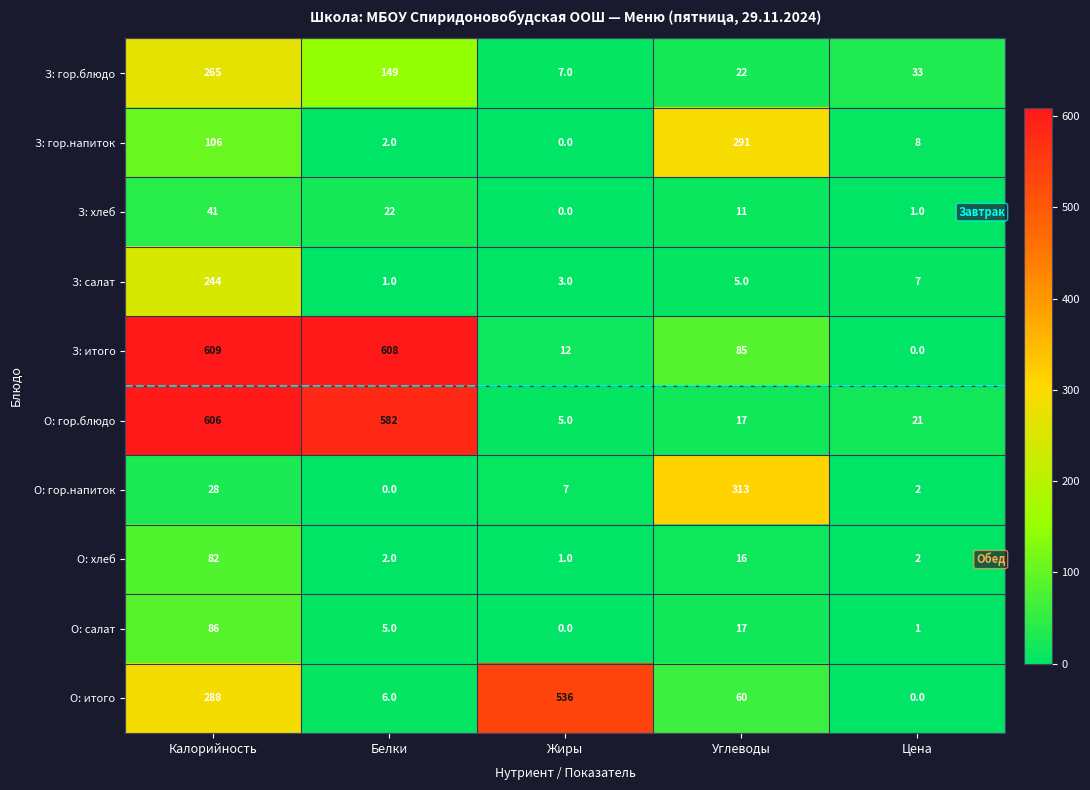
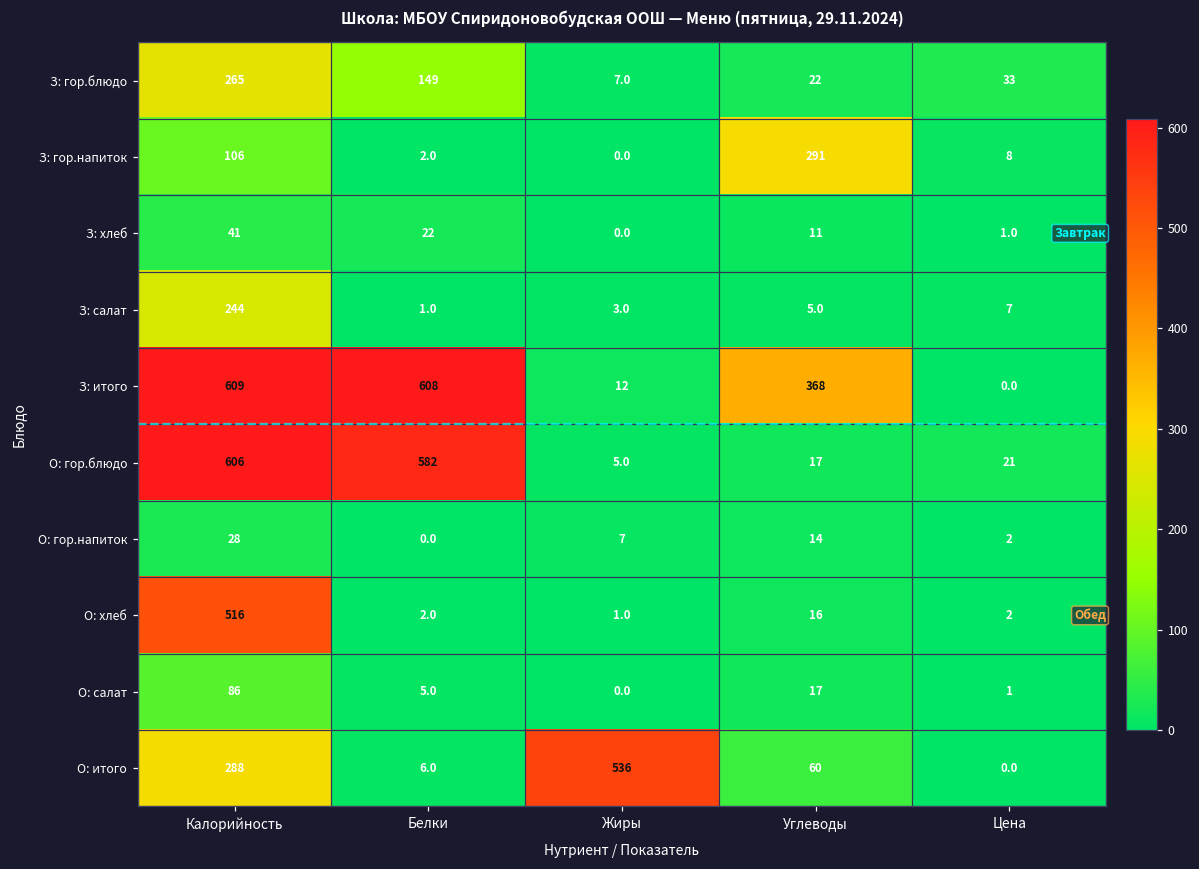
  {
    "З: гор.блюдо": {
      "Калорийность": 265,
      "Белки": 149,
      "Жиры": 7.0,
      "Углеводы": 22,
      "Цена": 33
    },
    "З: гор.напиток": {
      "Калорийность": 106,
      "Белки": 2.0,
      "Жиры": 0.0,
      "Углеводы": 291,
      "Цена": 8
    },
    "З: хлеб": {
      "Калорийность": 41,
      "Белки": 22,
      "Жиры": 0.0,
      "Углеводы": 11,
      "Цена": 1.0
    },
    "З: салат": {
      "Калорийность": 244,
      "Белки": 1.0,
      "Жиры": 3.0,
      "Углеводы": 5.0,
      "Цена": 7
    },
    "З: итого": {
      "Калорийность": 609,
      "Белки": 608,
      "Жиры": 12,
-     "Углеводы": 85,
+     "Углеводы": 368,
      "Цена": 0.0
    },
    "О: гор.блюдо": {
      "Калорийность": 606,
      "Белки": 582,
      "Жиры": 5.0,
      "Углеводы": 17,
      "Цена": 21
    },
    "О: гор.напиток": {
      "Калорийность": 28,
      "Белки": 0.0,
      "Жиры": 7,
-     "Углеводы": 313,
+     "Углеводы": 14,
      "Цена": 2
    },
    "О: хлеб": {
-     "Калорийность": 82,
+     "Калорийность": 516,
      "Белки": 2.0,
      "Жиры": 1.0,
      "Углеводы": 16,
      "Цена": 2
    },
    "О: салат": {
      "Калорийность": 86,
      "Белки": 5.0,
      "Жиры": 0.0,
      "Углеводы": 17,
      "Цена": 1
    },
    "О: итого": {
      "Калорийность": 288,
      "Белки": 6.0,
      "Жиры": 536,
      "Углеводы": 60,
      "Цена": 0.0
    }
  }
